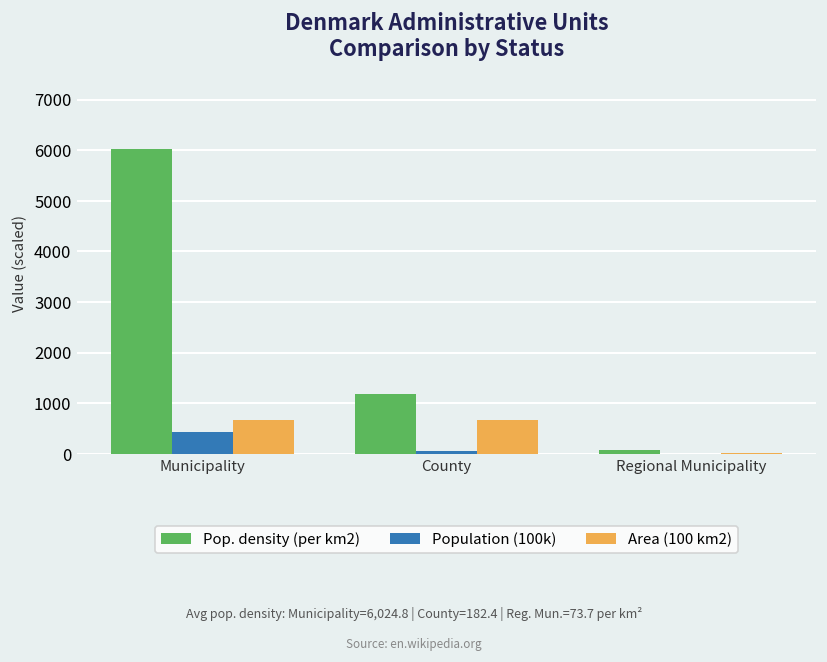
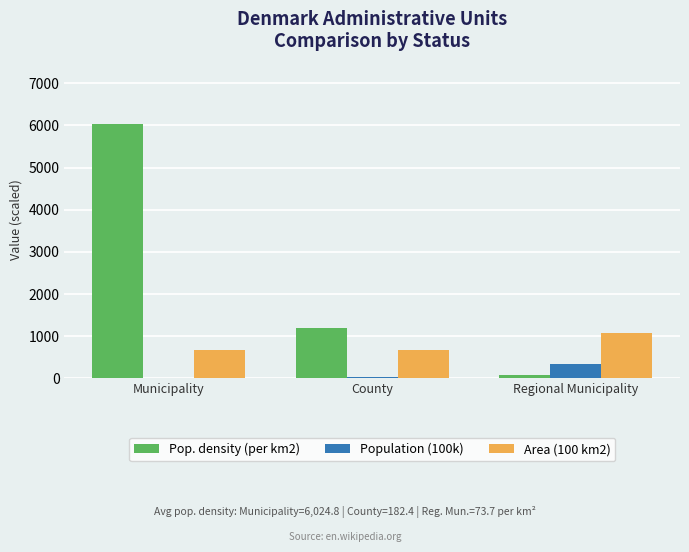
  {
    "Pop. density (per km2)": {
      "Municipality": 6000,
      "County": 1200,
      "Regional Municipality": 100
    },
    "Population (100k)": {
-     "Municipality": 400,
-     "Regional Municipality": 0
+     "Municipality": 0,
+     "Regional Municipality": 300
    },
    "Area (100 km2)": {
      "Municipality": 700,
      "County": 700,
-     "Regional Municipality": 0
+     "Regional Municipality": 1100
    }
  }
